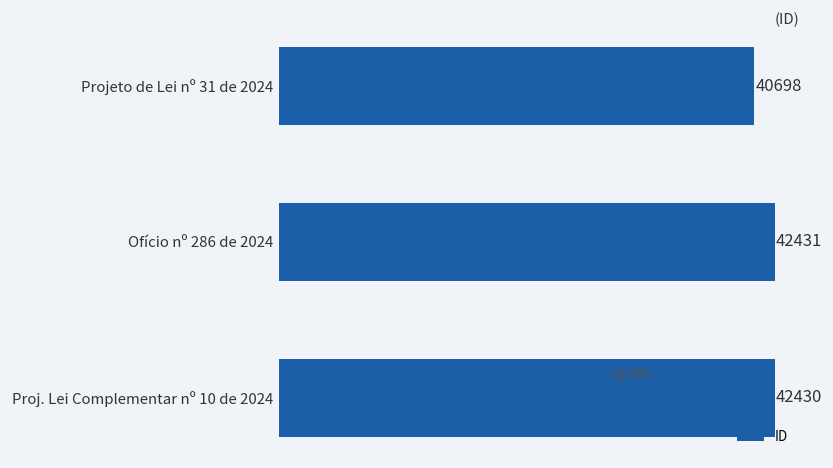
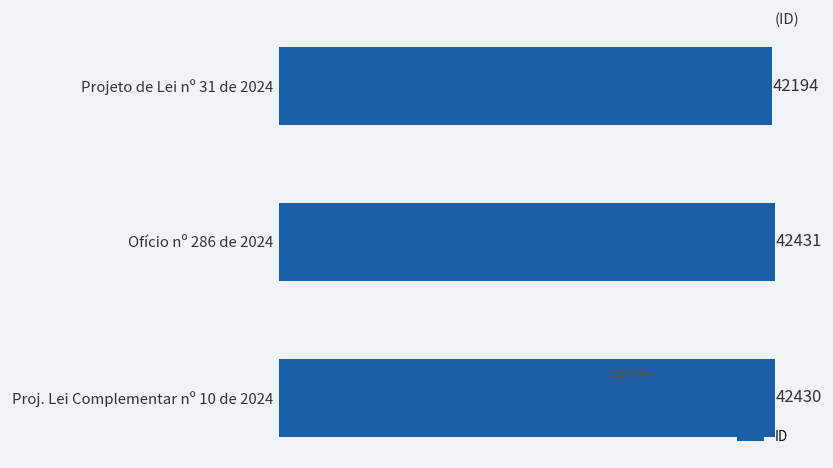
  {
-   "Projeto de Lei nº 31 de 2024": 40698,
+   "Projeto de Lei nº 31 de 2024": 42194,
    "Ofício nº 286 de 2024": 42431,
    "Proj. Lei Complementar nº 10 de 2024": 42430
  }
